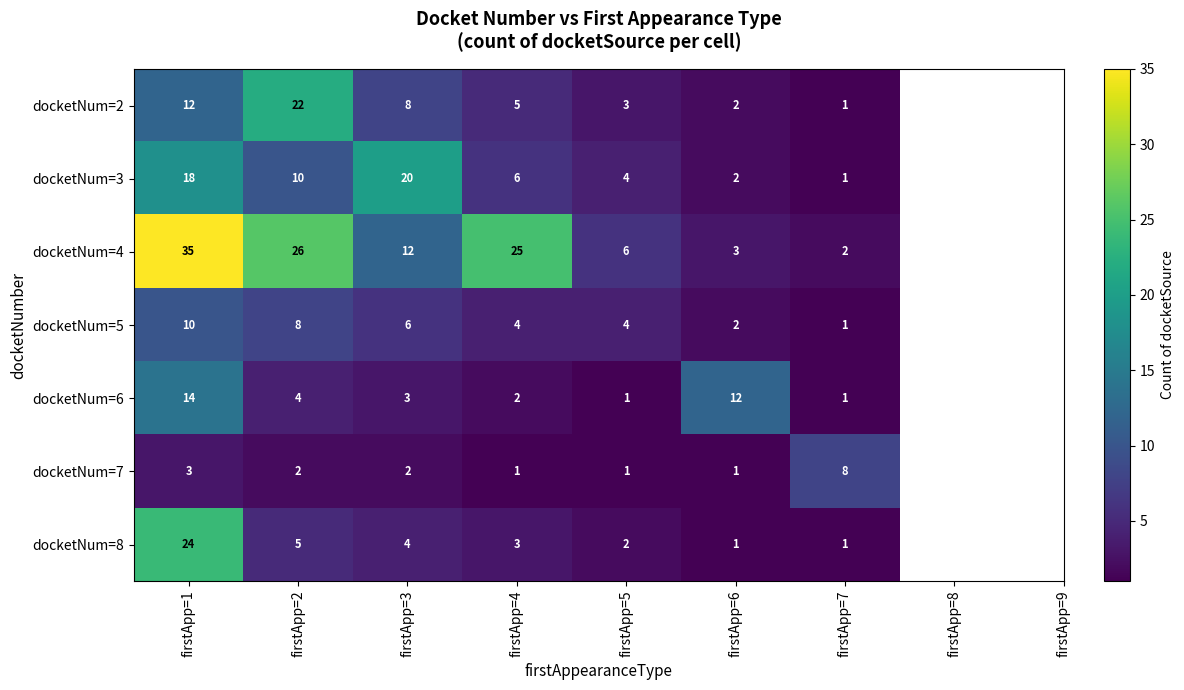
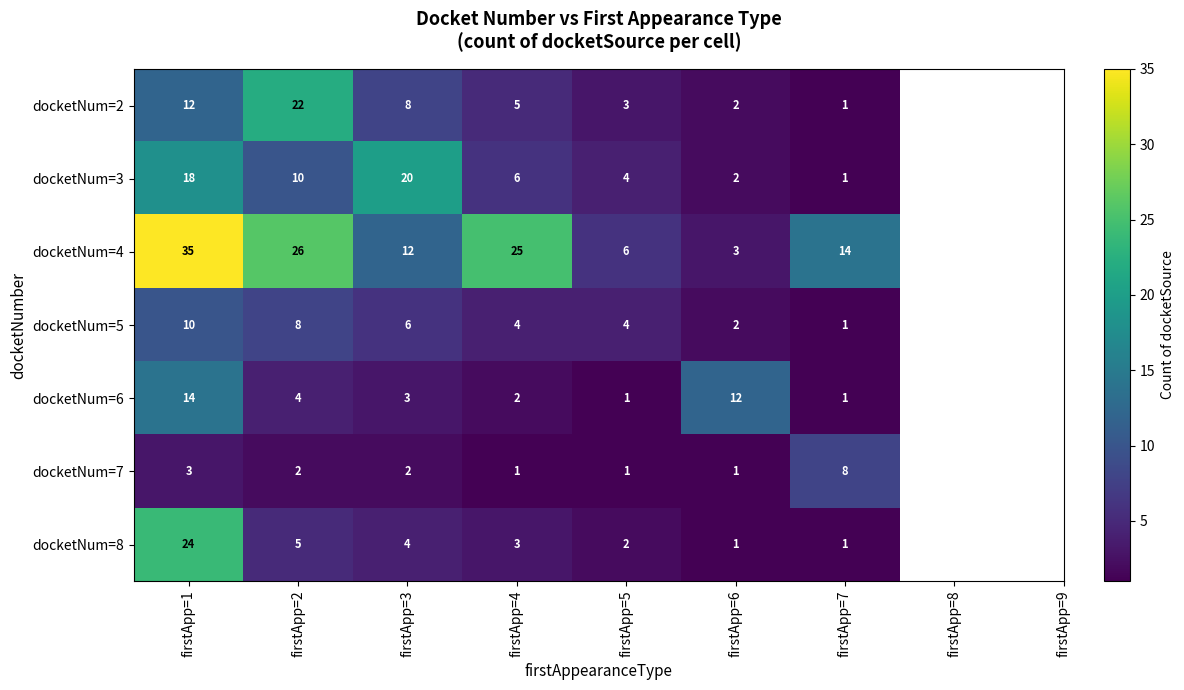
  {
    "docketNum=2": {
      "firstApp=1": 12,
      "firstApp=2": 22,
      "firstApp=3": 8,
      "firstApp=4": 5,
      "firstApp=5": 3,
      "firstApp=6": 2,
      "firstApp=7": 1
    },
    "docketNum=3": {
      "firstApp=1": 18,
      "firstApp=2": 10,
      "firstApp=3": 20,
      "firstApp=4": 6,
      "firstApp=5": 4,
      "firstApp=6": 2,
      "firstApp=7": 1
    },
    "docketNum=4": {
      "firstApp=1": 35,
      "firstApp=2": 26,
      "firstApp=3": 12,
      "firstApp=4": 25,
      "firstApp=5": 6,
      "firstApp=6": 3,
-     "firstApp=7": 2
+     "firstApp=7": 14
    },
    "docketNum=5": {
      "firstApp=1": 10,
      "firstApp=2": 8,
      "firstApp=3": 6,
      "firstApp=4": 4,
      "firstApp=5": 4,
      "firstApp=6": 2,
      "firstApp=7": 1
    },
    "docketNum=6": {
      "firstApp=1": 14,
      "firstApp=2": 4,
      "firstApp=3": 3,
      "firstApp=4": 2,
      "firstApp=5": 1,
      "firstApp=6": 12,
      "firstApp=7": 1
    },
    "docketNum=7": {
      "firstApp=1": 3,
      "firstApp=2": 2,
      "firstApp=3": 2,
      "firstApp=4": 1,
      "firstApp=5": 1,
      "firstApp=6": 1,
      "firstApp=7": 8
    },
    "docketNum=8": {
      "firstApp=1": 24,
      "firstApp=2": 5,
      "firstApp=3": 4,
      "firstApp=4": 3,
      "firstApp=5": 2,
      "firstApp=6": 1,
      "firstApp=7": 1
    }
  }
